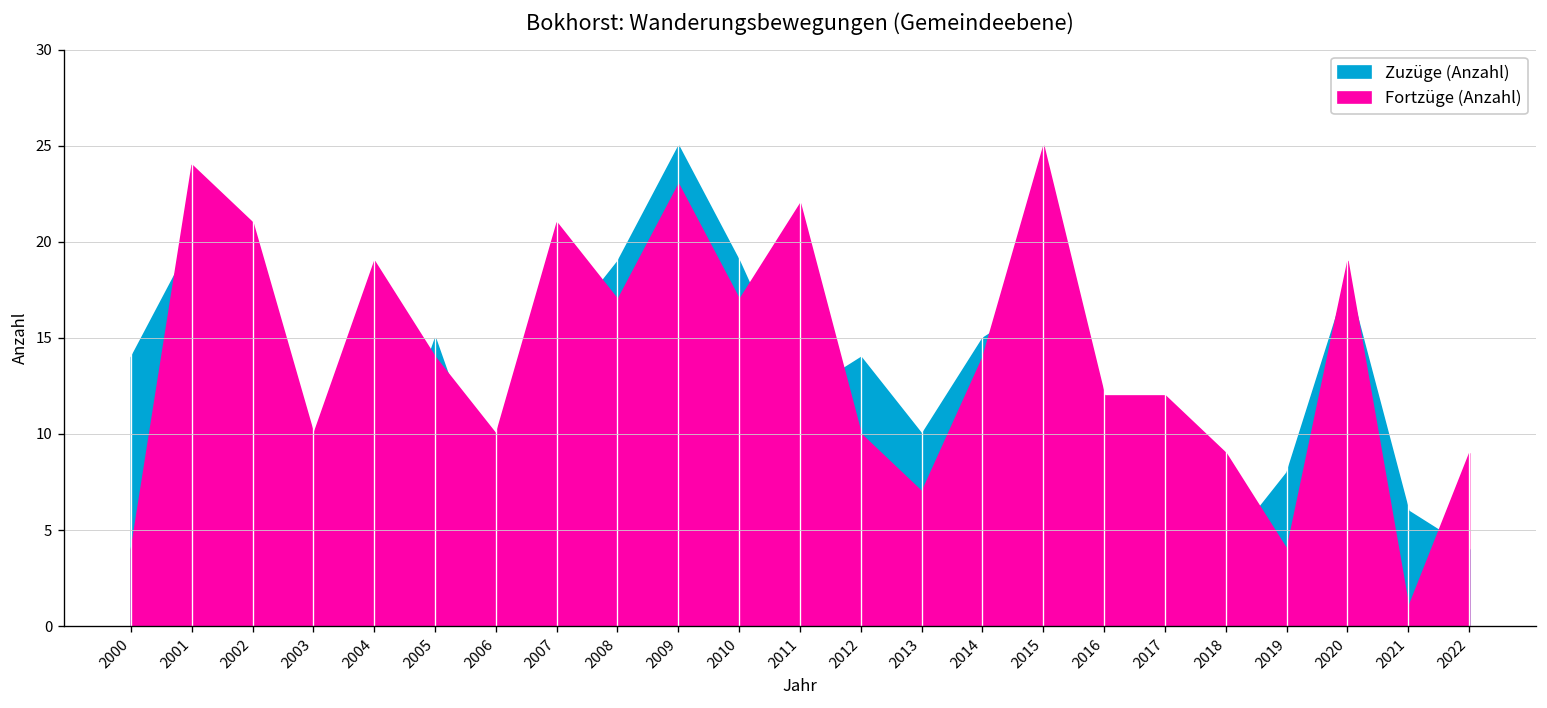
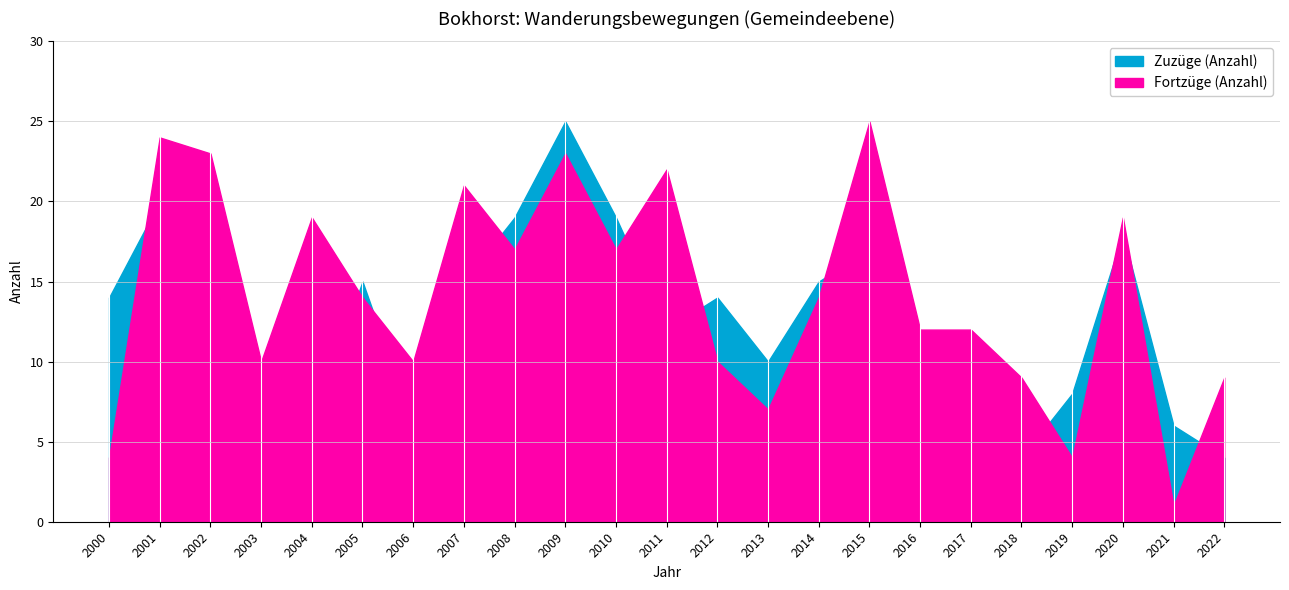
  {
    "Zuzüge (Anzahl)": {
      "2000": 14,
      "2005": 15,
      "2008": 19,
      "2009": 25,
      "2010": 19,
      "2012": 14,
      "2013": 10,
      "2014": 15,
      "2019": 8,
      "2021": 6
    },
    "Fortzüge (Anzahl)": {
      "2000": 4,
      "2001": 24,
-     "2002": 21,
+     "2002": 23,
      "2003": 10,
      "2004": 19,
      "2005": 14,
      "2006": 10,
      "2007": 21,
      "2008": 17,
      "2009": 23,
      "2010": 17,
      "2011": 22,
      "2012": 10,
      "2013": 7,
      "2014": 14,
      "2015": 25,
      "2016": 12,
      "2017": 12,
      "2018": 9,
      "2019": 4,
      "2020": 19,
      "2021": 1,
      "2022": 9
    }
  }
